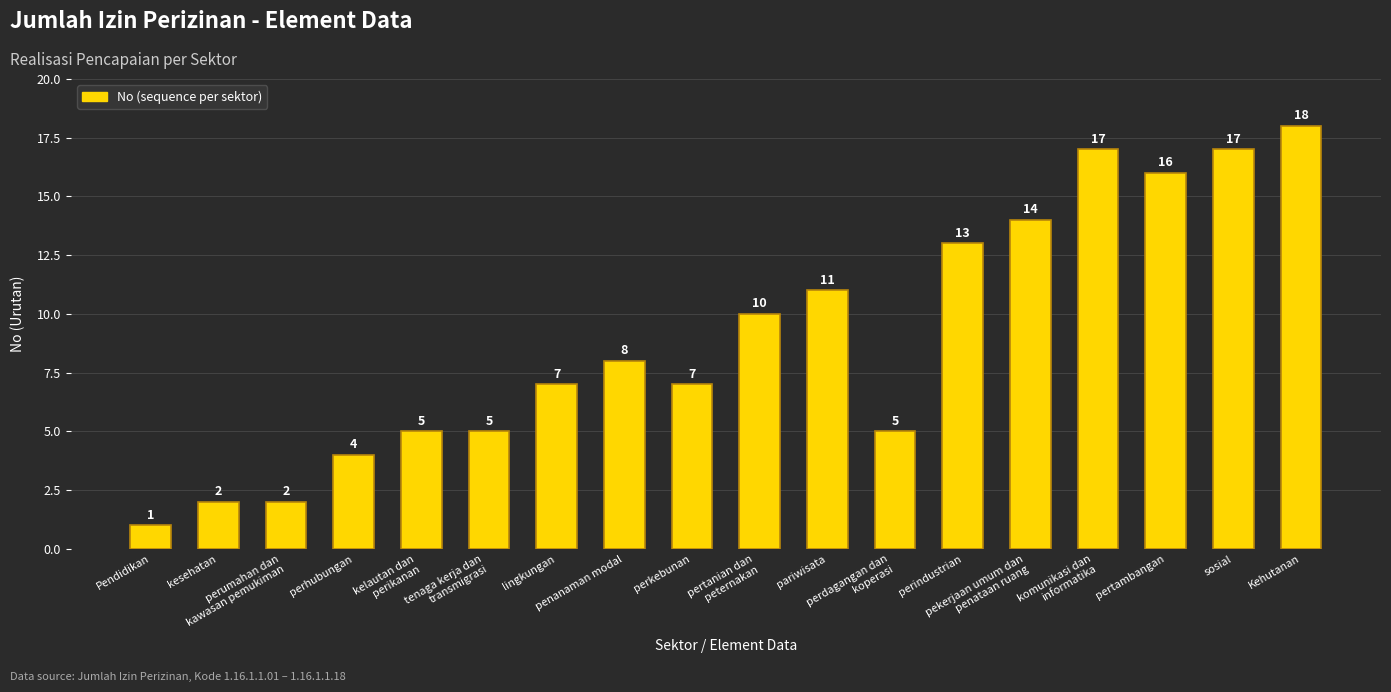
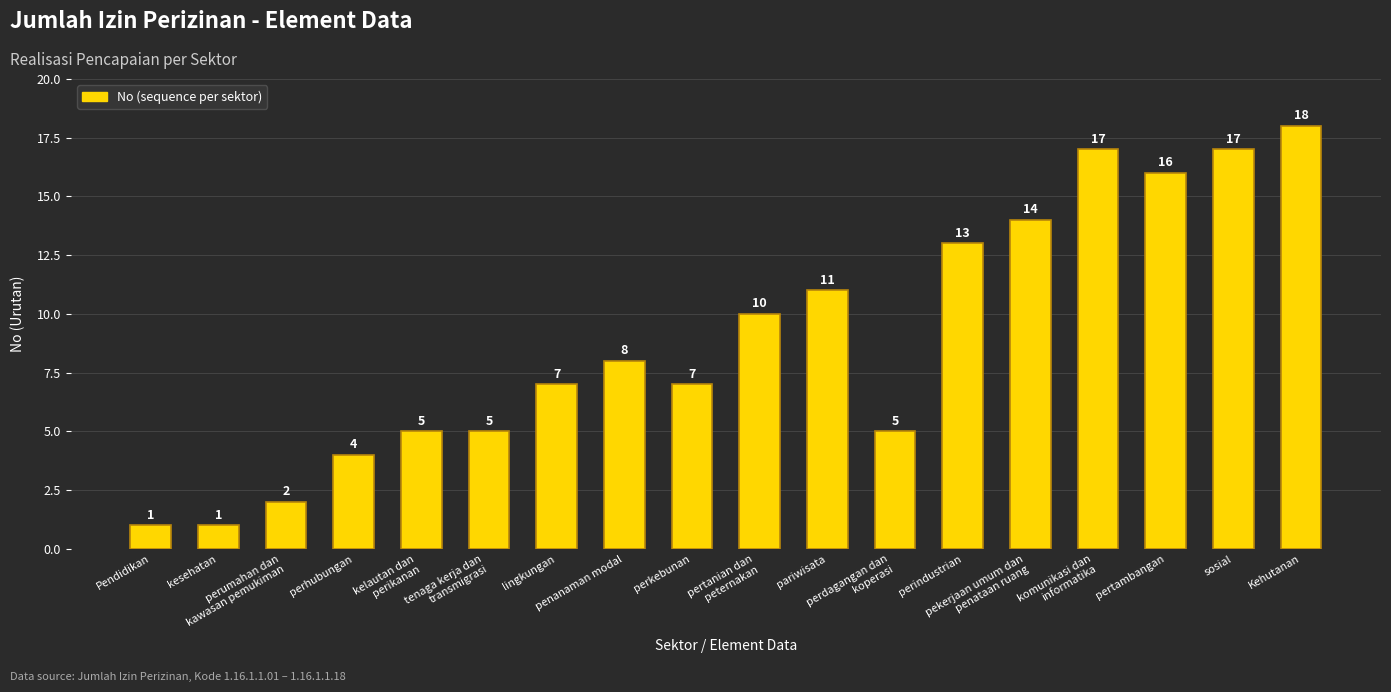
  {
    "Pendidikan": 1,
-   "kesehatan": 2,
+   "kesehatan": 1,
    "perumahan dan kawasan pemukiman": 2,
    "perhubungan": 4,
    "kelautan dan perikanan": 5,
    "tenaga kerja dan transmigrasi": 5,
    "lingkungan": 7,
    "penanaman modal": 8,
    "perkebunan": 7,
    "pertanian dan peternakan": 10,
    "pariwisata": 11,
    "perdagangan dan koperasi": 5,
    "perindustrian": 13,
    "pekerjaan umum dan penataan ruang": 14,
    "komunikasi dan informatika": 17,
    "pertambangan": 16,
    "sosial": 17,
    "Kehutanan": 18
  }
